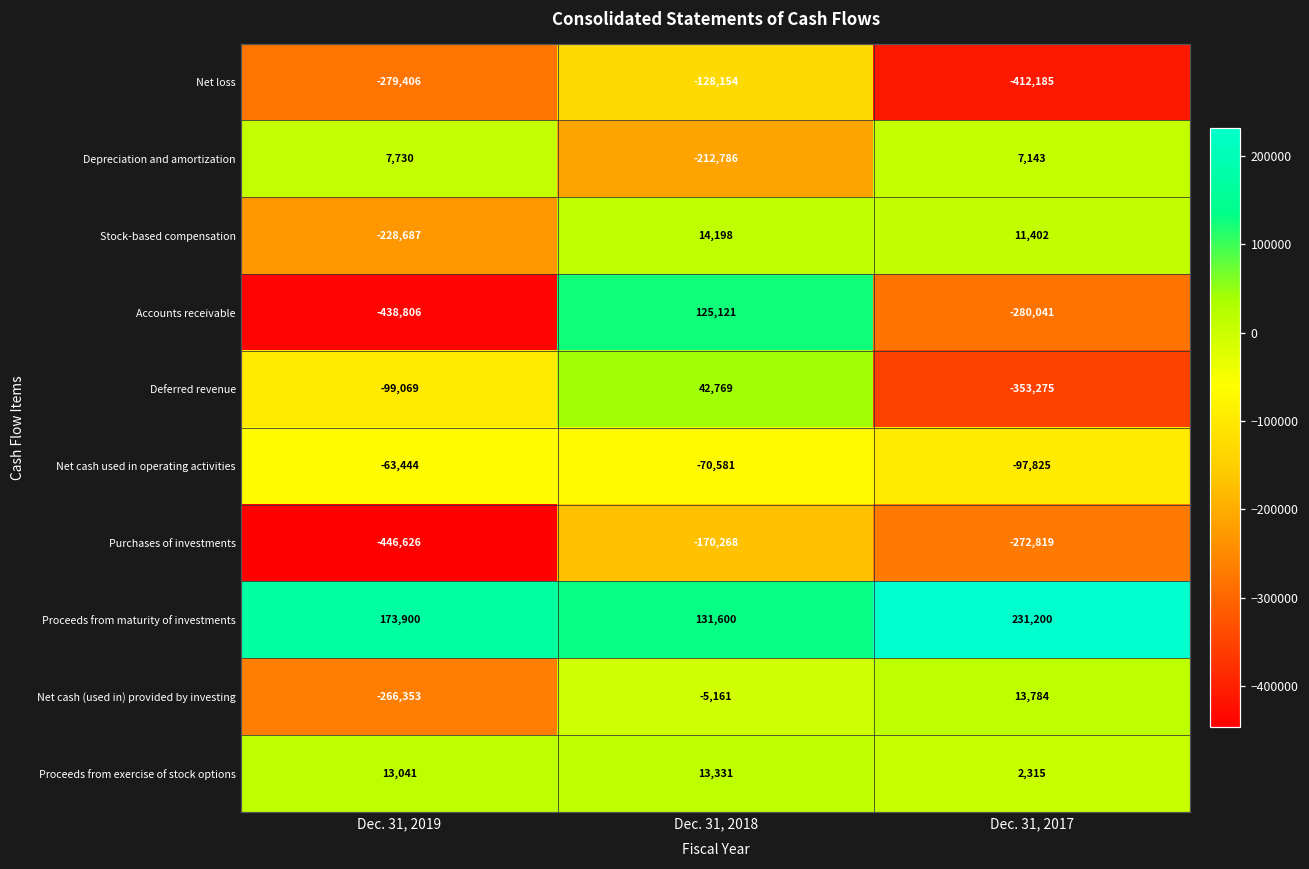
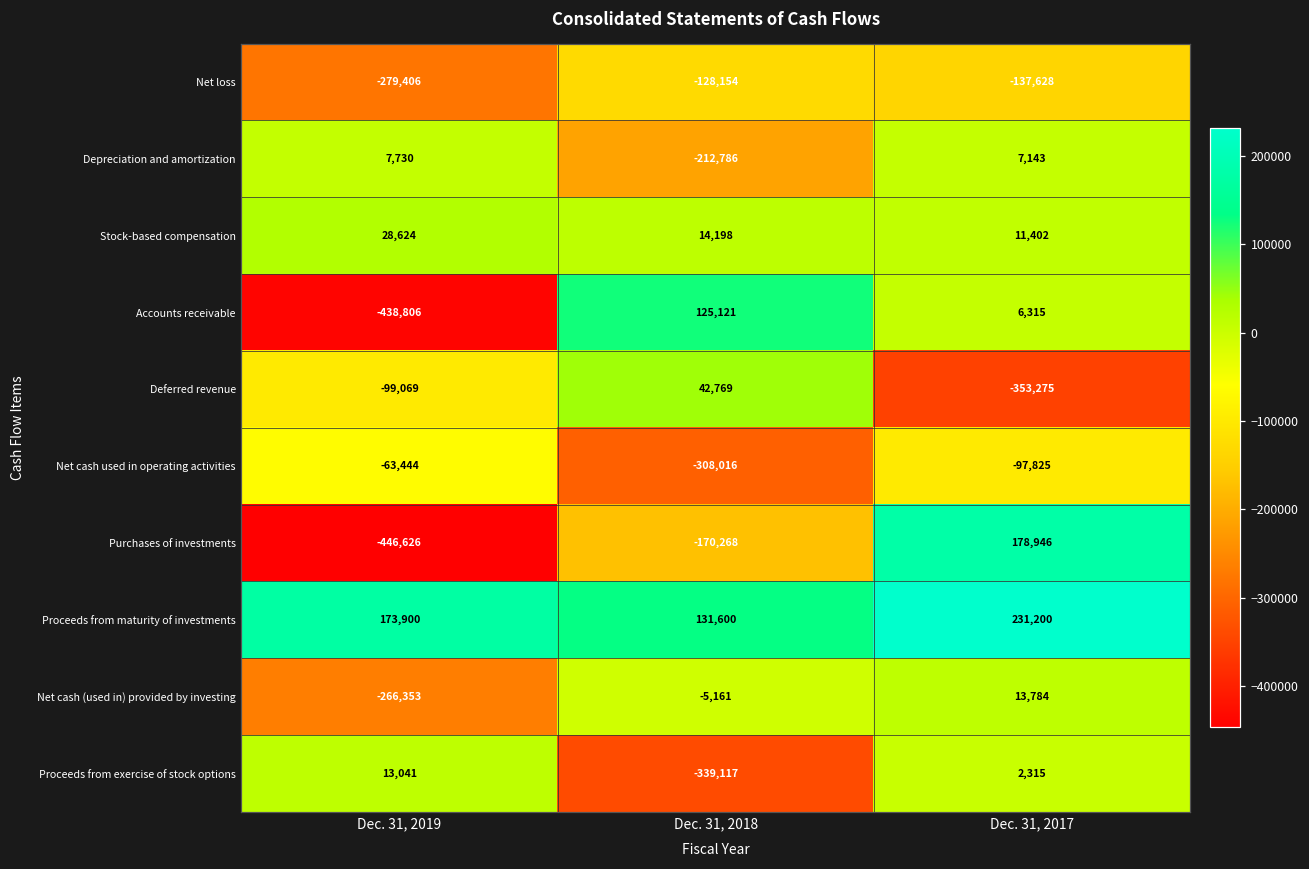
  {
    "Net loss": {
      "Dec. 31, 2019": "-279,406",
      "Dec. 31, 2018": "-128,154",
-     "Dec. 31, 2017": "-412,185"
+     "Dec. 31, 2017": "-137,628"
    },
    "Depreciation and amortization": {
      "Dec. 31, 2019": "7,730",
      "Dec. 31, 2018": "-212,786",
      "Dec. 31, 2017": "7,143"
    },
    "Stock-based compensation": {
-     "Dec. 31, 2019": "-228,687",
+     "Dec. 31, 2019": "28,624",
      "Dec. 31, 2018": "14,198",
      "Dec. 31, 2017": "11,402"
    },
    "Accounts receivable": {
      "Dec. 31, 2019": "-438,806",
      "Dec. 31, 2018": "125,121",
-     "Dec. 31, 2017": "-280,041"
+     "Dec. 31, 2017": "6,315"
    },
    "Deferred revenue": {
      "Dec. 31, 2019": "-99,069",
      "Dec. 31, 2018": "42,769",
      "Dec. 31, 2017": "-353,275"
    },
    "Net cash used in operating activities": {
      "Dec. 31, 2019": "-63,444",
-     "Dec. 31, 2018": "-70,581",
+     "Dec. 31, 2018": "-308,016",
      "Dec. 31, 2017": "-97,825"
    },
    "Purchases of investments": {
      "Dec. 31, 2019": "-446,626",
      "Dec. 31, 2018": "-170,268",
-     "Dec. 31, 2017": "-272,819"
+     "Dec. 31, 2017": "178,946"
    },
    "Proceeds from maturity of investments": {
      "Dec. 31, 2019": "173,900",
      "Dec. 31, 2018": "131,600",
      "Dec. 31, 2017": "231,200"
    },
    "Net cash (used in) provided by investing": {
      "Dec. 31, 2019": "-266,353",
      "Dec. 31, 2018": "-5,161",
      "Dec. 31, 2017": "13,784"
    },
    "Proceeds from exercise of stock options": {
      "Dec. 31, 2019": "13,041",
-     "Dec. 31, 2018": "13,331",
+     "Dec. 31, 2018": "-339,117",
      "Dec. 31, 2017": "2,315"
    }
  }
